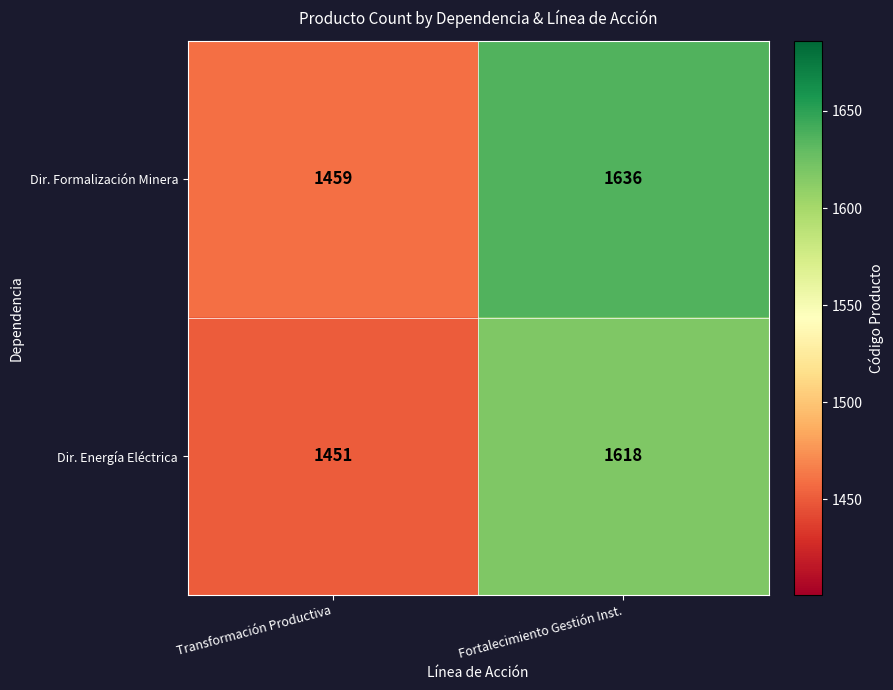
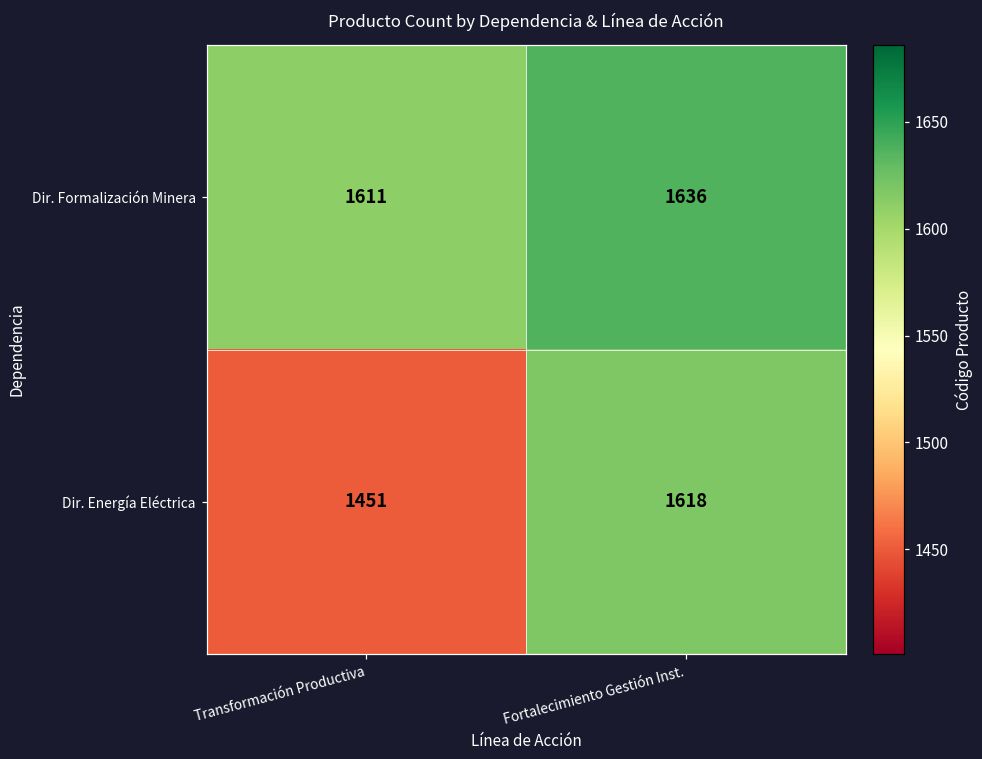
  {
    "Dir. Formalización Minera": {
-     "Transformación Productiva": 1459,
+     "Transformación Productiva": 1611,
      "Fortalecimiento Gestión Inst.": 1636
    },
    "Dir. Energía Eléctrica": {
      "Transformación Productiva": 1451,
      "Fortalecimiento Gestión Inst.": 1618
    }
  }
